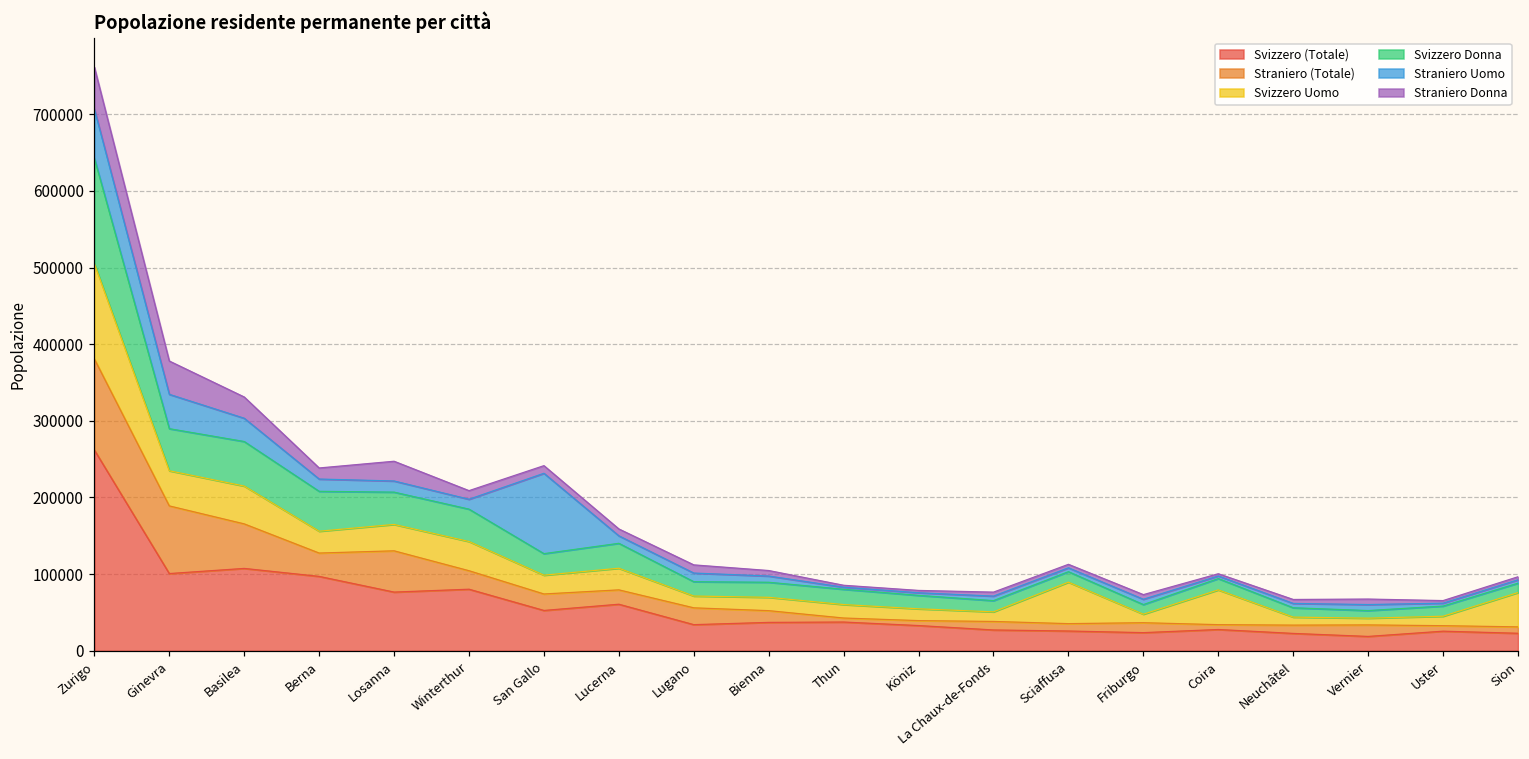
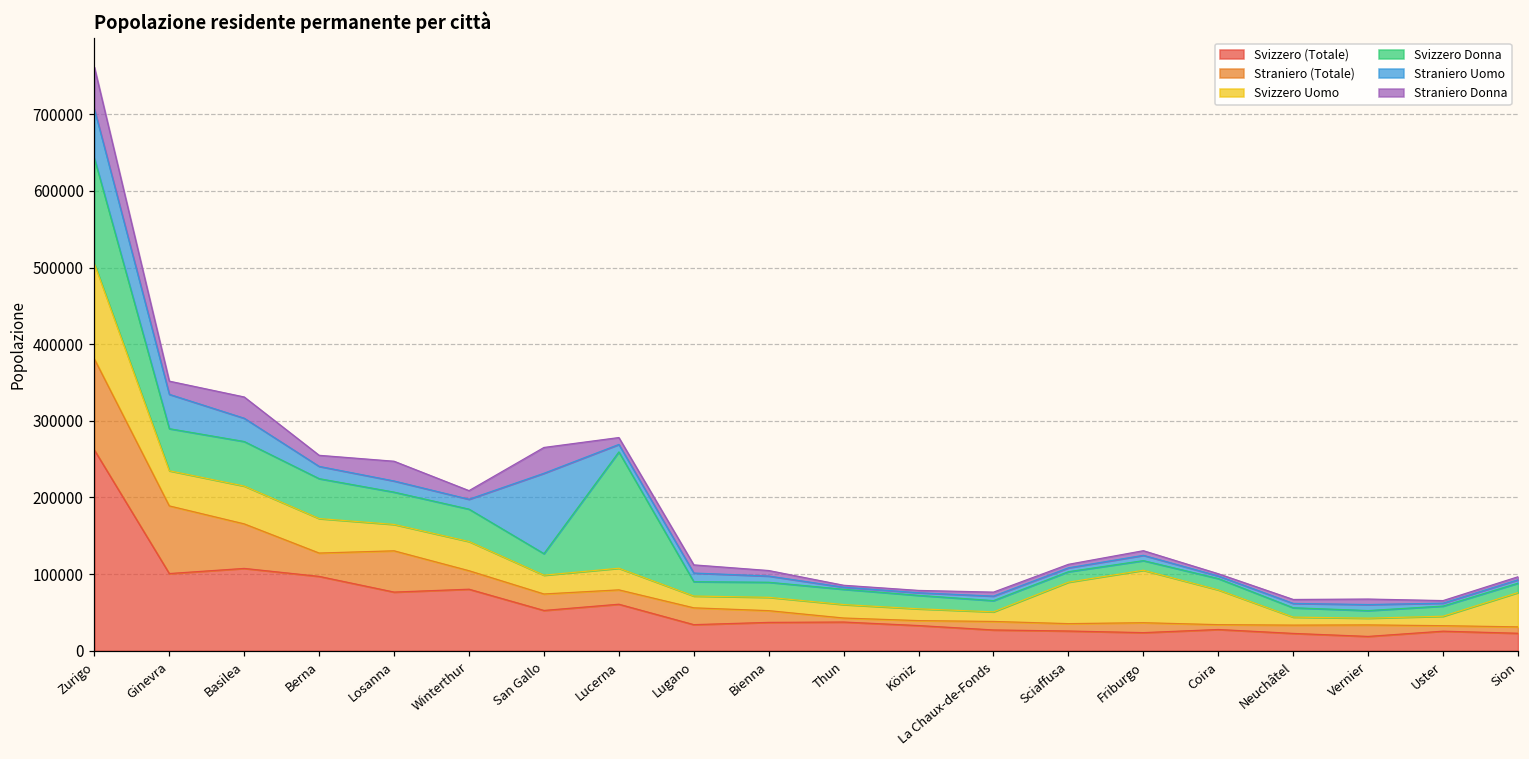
  {
    "Svizzero Uomo": {
      "Zurigo": 120000,
      "Ginevra": 50000,
      "Basilea": 50000,
-     "Berna": 30000,
+     "Berna": 40000,
      "Losanna": 30000,
      "Winterthur": 40000,
      "San Gallo": 20000,
      "Lucerna": 30000,
      "Lugano": 20000,
      "Bienna": 20000,
      "Thun": 20000,
      "Köniz": 20000,
      "La Chaux-de-Fonds": 10000,
      "Sciaffusa": 50000,
-     "Friburgo": 10000,
+     "Friburgo": 70000,
      "Coira": 50000,
      "Neuchâtel": 10000,
      "Vernier": 10000,
      "Uster": 10000,
      "Sion": 40000
    },
    "Svizzero Donna": {
      "Zurigo": 140000,
      "Ginevra": 50000,
      "Basilea": 60000,
      "Berna": 50000,
      "Losanna": 40000,
      "Winterthur": 40000,
      "San Gallo": 30000,
-     "Lucerna": 30000,
+     "Lucerna": 150000,
      "Lugano": 20000,
      "Bienna": 20000,
      "La Chaux-de-Fonds": 10000,
      "Sciaffusa": 10000,
      "Friburgo": 10000,
      "Neuchâtel": 10000,
      "Vernier": 10000,
      "Uster": 10000,
      "Sion": 10000
    },
    "Straniero Uomo": {
      "Zurigo": 60000,
      "Ginevra": 40000,
      "Basilea": 30000,
      "Berna": 20000,
      "Losanna": 10000,
      "Winterthur": 10000,
      "San Gallo": 100000,
      "Lucerna": 10000,
      "Lugano": 10000,
      "Bienna": 10000,
      "La Chaux-de-Fonds": 10000,
      "Sciaffusa": 10000,
      "Friburgo": 10000,
      "Neuchâtel": 10000,
      "Vernier": 10000,
      "Sion": 0
    },
    "Straniero Donna": {
      "Zurigo": 50000,
-     "Ginevra": 40000,
+     "Ginevra": 20000,
      "Basilea": 30000,
      "Berna": 10000,
      "Losanna": 30000,
      "Winterthur": 10000,
-     "San Gallo": 10000,
+     "San Gallo": 30000,
      "Lucerna": 10000,
      "Lugano": 10000,
      "Bienna": 10000,
      "La Chaux-de-Fonds": 10000,
      "Sciaffusa": 0,
      "Friburgo": 10000,
      "Neuchâtel": 10000,
      "Vernier": 10000,
      "Sion": 0
    }
  }
